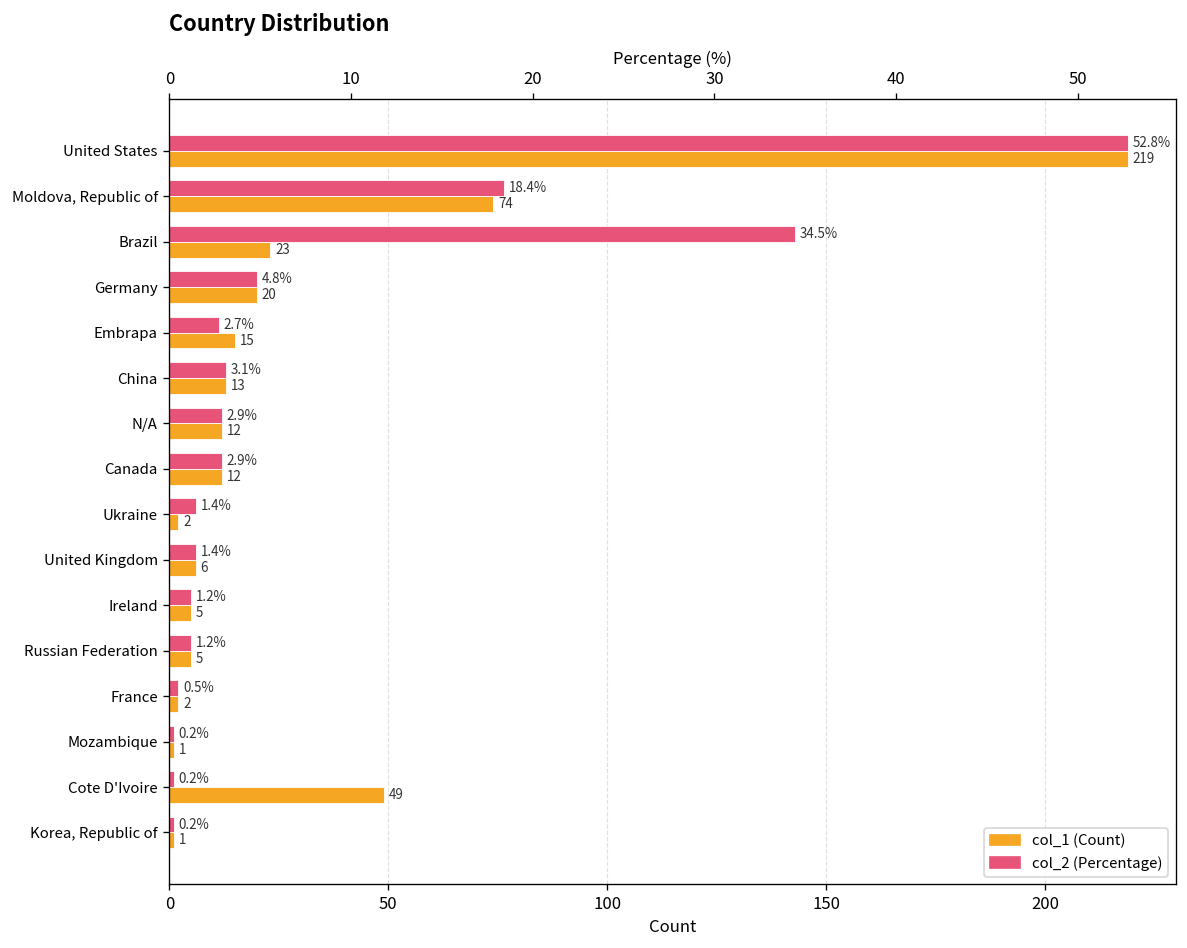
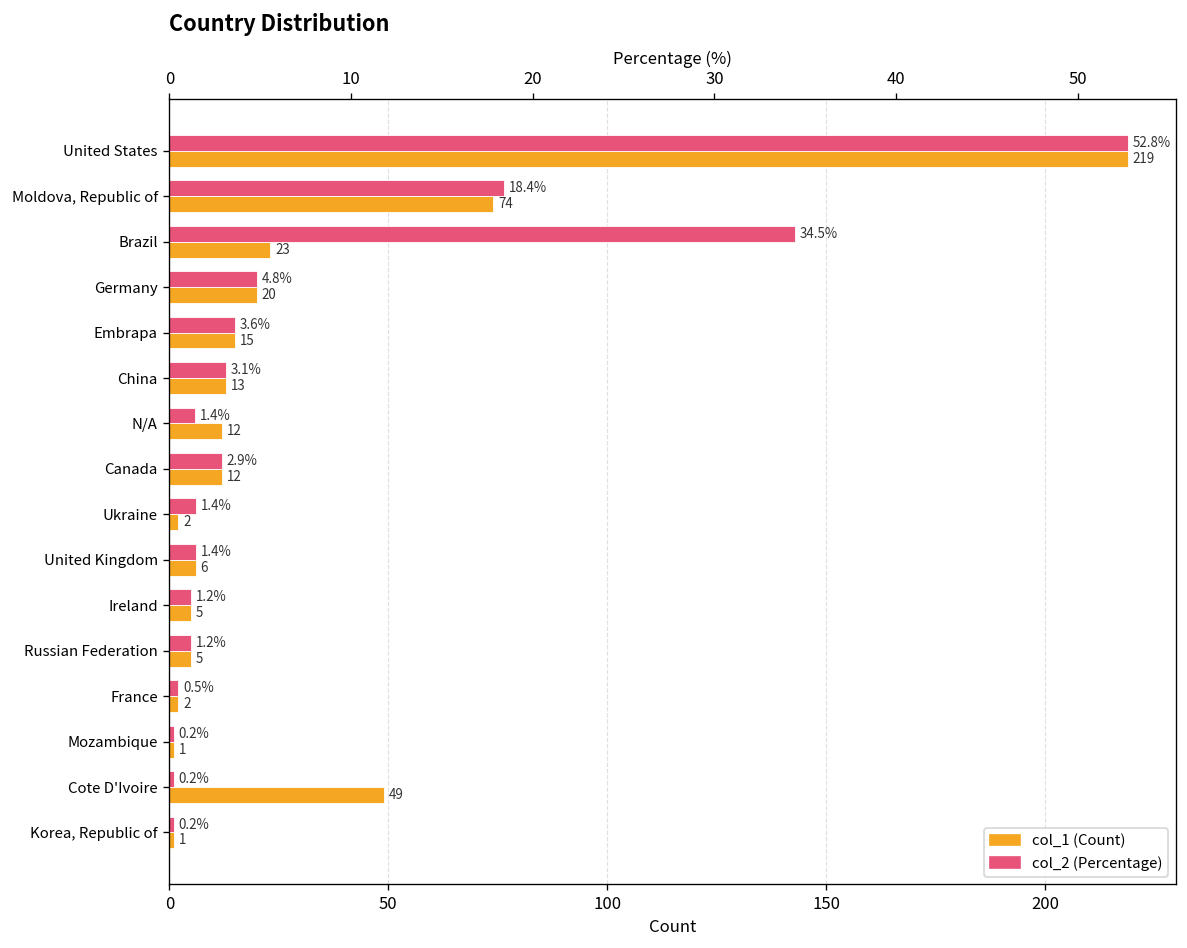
  {
    "col_1 (Count)": {
      "United States": "219",
      "Moldova, Republic of": "74",
      "Brazil": "23",
      "Germany": "20",
      "Embrapa": "15",
      "China": "13",
      "N/A": "12",
      "Canada": "12",
      "Ukraine": "2",
      "United Kingdom": "6",
      "Ireland": "5",
      "Russian Federation": "5",
      "France": "2",
      "Mozambique": "1",
      "Cote D'Ivoire": "49",
      "Korea, Republic of": "1"
    },
    "col_2 (Percentage)": {
-     "Embrapa": "2.7%",
-     "N/A": "2.9%"
+     "Embrapa": "3.6%",
+     "N/A": "1.4%"
    }
  }
